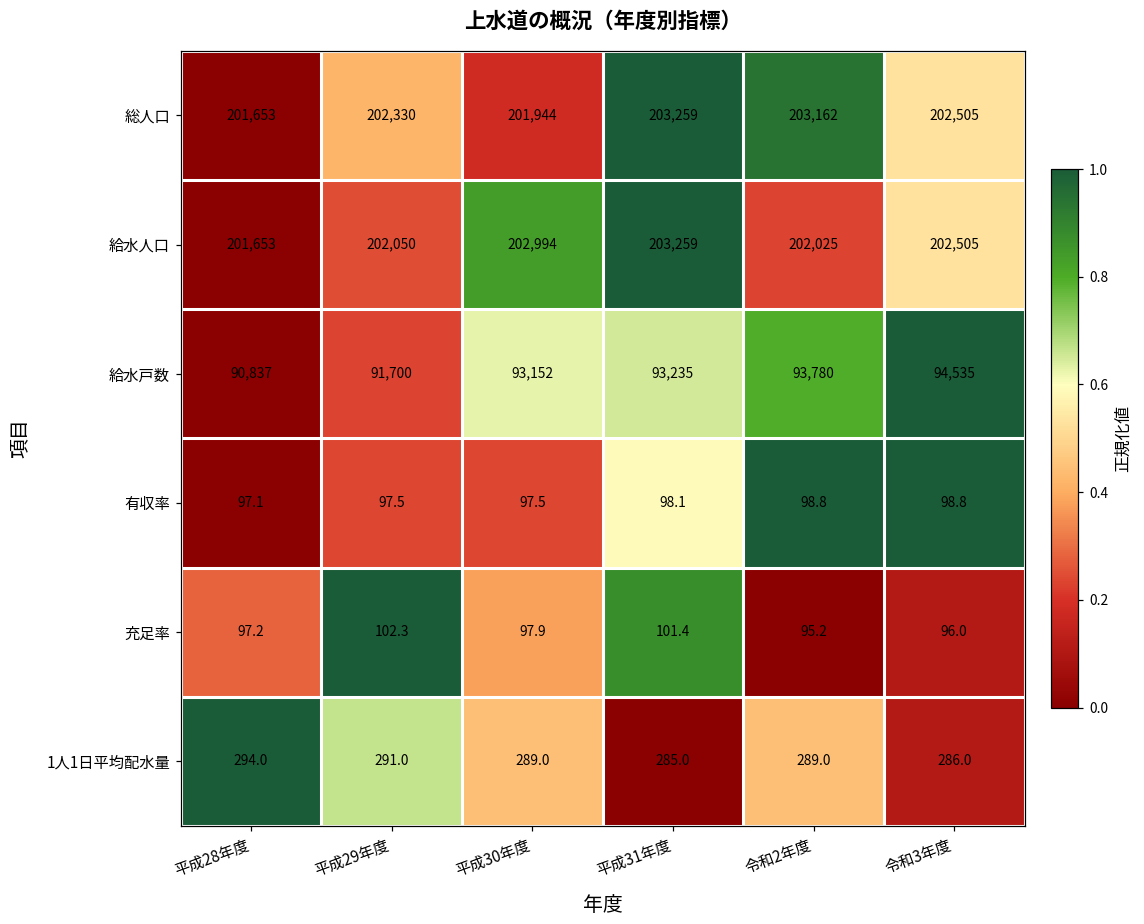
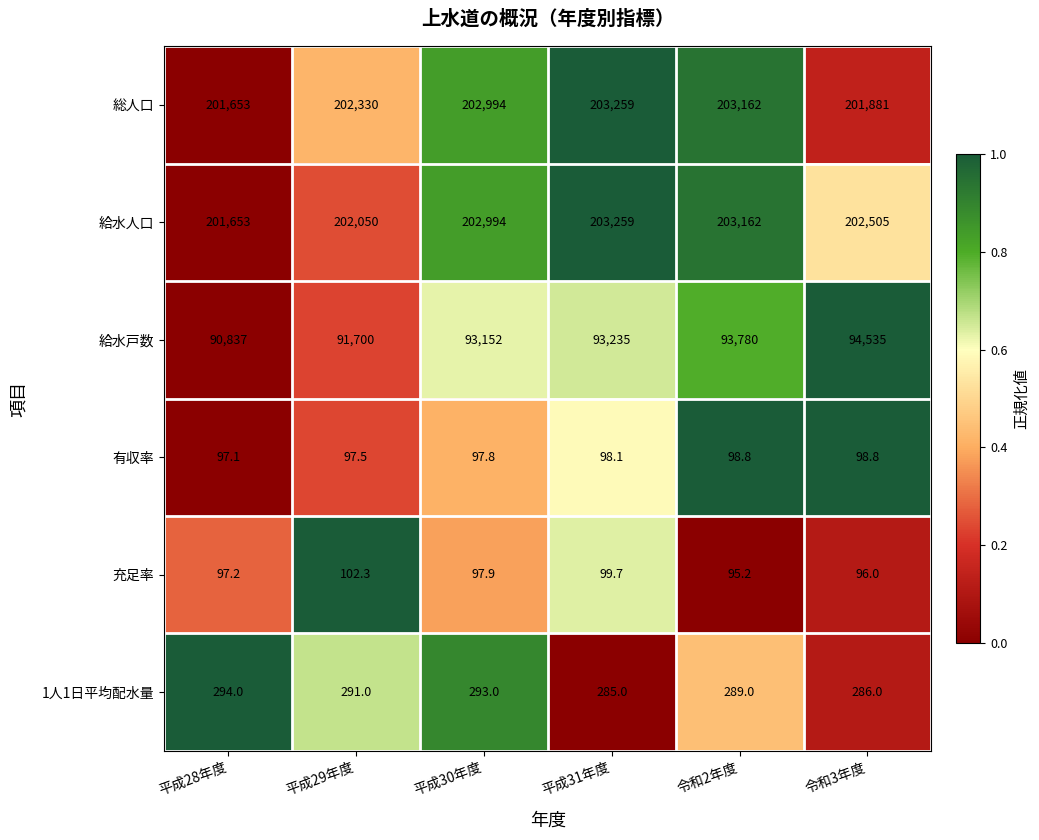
  {
    "総人口": {
      "平成28年度": "201,653",
      "平成29年度": "202,330",
-     "平成30年度": "201,944",
+     "平成30年度": "202,994",
      "平成31年度": "203,259",
      "令和2年度": "203,162",
-     "令和3年度": "202,505"
+     "令和3年度": "201,881"
    },
    "給水人口": {
      "平成28年度": "201,653",
      "平成29年度": "202,050",
      "平成30年度": "202,994",
      "平成31年度": "203,259",
-     "令和2年度": "202,025",
+     "令和2年度": "203,162",
      "令和3年度": "202,505"
    },
    "給水戸数": {
      "平成28年度": "90,837",
      "平成29年度": "91,700",
      "平成30年度": "93,152",
      "平成31年度": "93,235",
      "令和2年度": "93,780",
      "令和3年度": "94,535"
    },
    "有収率": {
      "平成28年度": "97.1",
      "平成29年度": "97.5",
-     "平成30年度": "97.5",
+     "平成30年度": "97.8",
      "平成31年度": "98.1",
      "令和2年度": "98.8",
      "令和3年度": "98.8"
    },
    "充足率": {
      "平成28年度": "97.2",
      "平成29年度": "102.3",
      "平成30年度": "97.9",
-     "平成31年度": "101.4",
+     "平成31年度": "99.7",
      "令和2年度": "95.2",
      "令和3年度": "96.0"
    },
    "1人1日平均配水量": {
      "平成28年度": "294.0",
      "平成29年度": "291.0",
-     "平成30年度": "289.0",
+     "平成30年度": "293.0",
      "平成31年度": "285.0",
      "令和2年度": "289.0",
      "令和3年度": "286.0"
    }
  }
